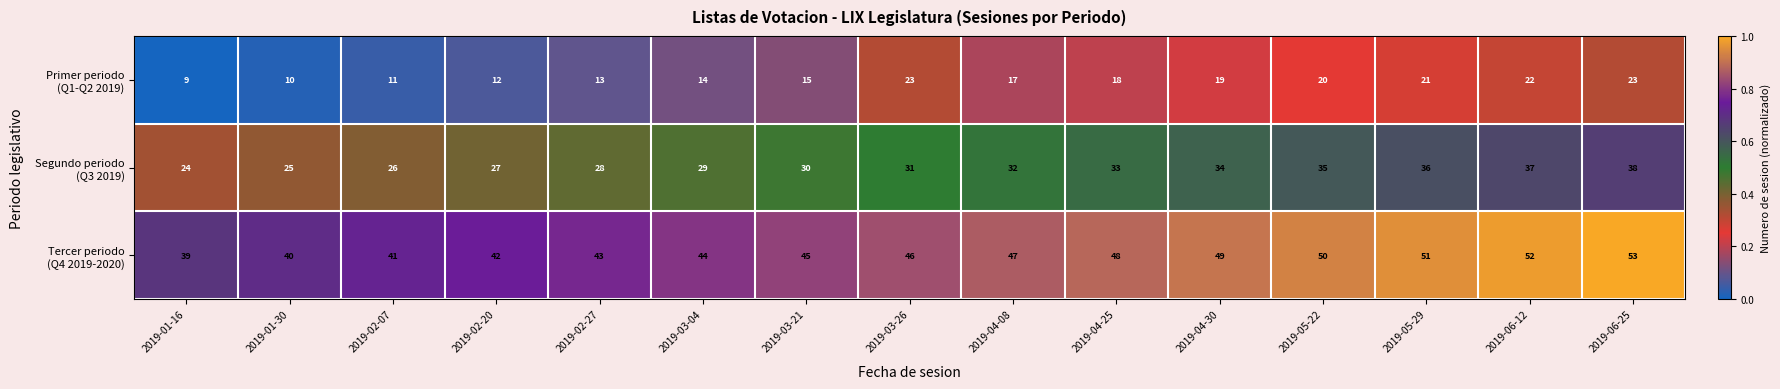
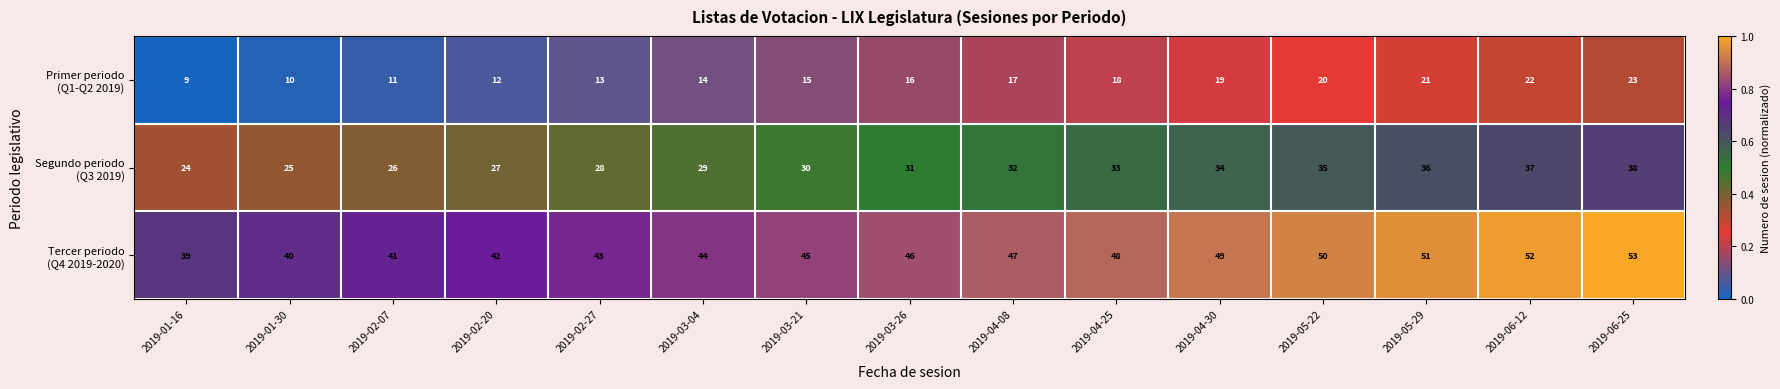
  {
    "Primer periodo (Q1-Q2 2019)": {
      "2019-01-16": 9,
      "2019-01-30": 10,
      "2019-02-07": 11,
      "2019-02-20": 12,
      "2019-02-27": 13,
      "2019-03-04": 14,
      "2019-03-21": 15,
-     "2019-03-26": 23,
+     "2019-03-26": 16,
      "2019-04-08": 17,
      "2019-04-25": 18,
      "2019-04-30": 19,
      "2019-05-22": 20,
      "2019-05-29": 21,
      "2019-06-12": 22,
      "2019-06-25": 23
    },
    "Segundo periodo (Q3 2019)": {
      "2019-01-16": 24,
      "2019-01-30": 25,
      "2019-02-07": 26,
      "2019-02-20": 27,
      "2019-02-27": 28,
      "2019-03-04": 29,
      "2019-03-21": 30,
      "2019-03-26": 31,
      "2019-04-08": 32,
      "2019-04-25": 33,
      "2019-04-30": 34,
      "2019-05-22": 35,
      "2019-05-29": 36,
      "2019-06-12": 37,
      "2019-06-25": 38
    },
    "Tercer periodo (Q4 2019-2020)": {
      "2019-01-16": 39,
      "2019-01-30": 40,
      "2019-02-07": 41,
      "2019-02-20": 42,
      "2019-02-27": 43,
      "2019-03-04": 44,
      "2019-03-21": 45,
      "2019-03-26": 46,
      "2019-04-08": 47,
      "2019-04-25": 48,
      "2019-04-30": 49,
      "2019-05-22": 50,
      "2019-05-29": 51,
      "2019-06-12": 52,
      "2019-06-25": 53
    }
  }
